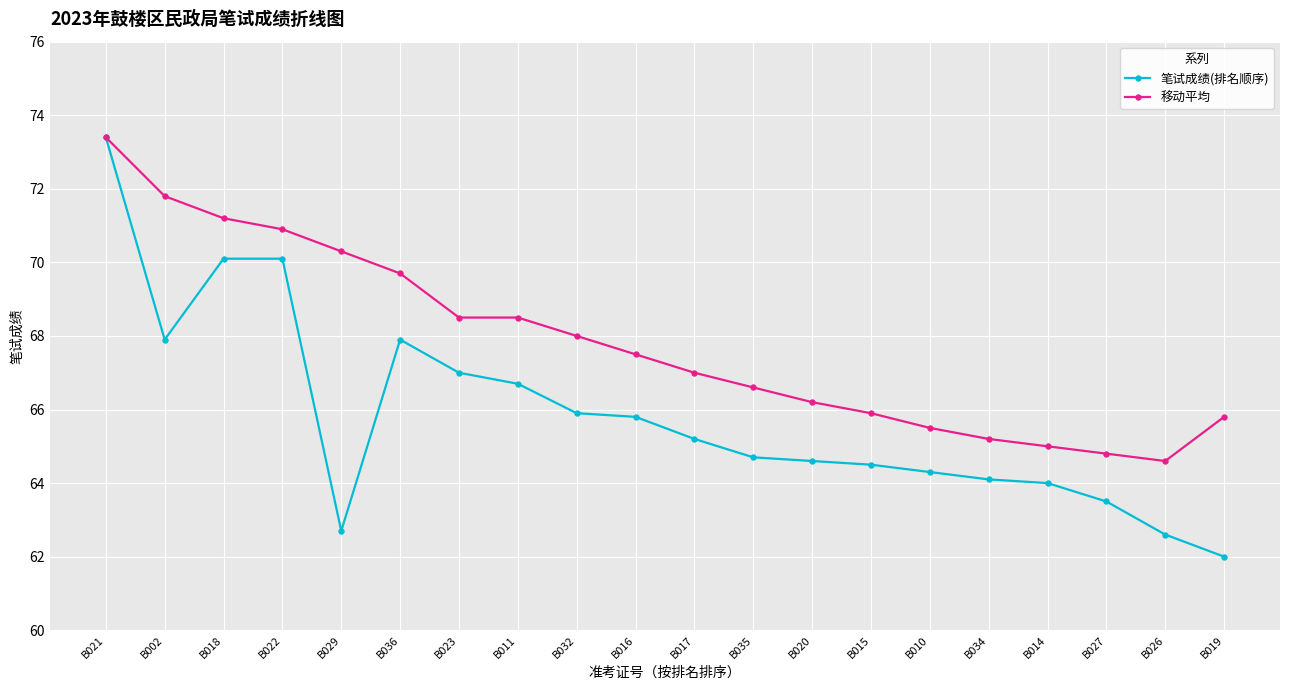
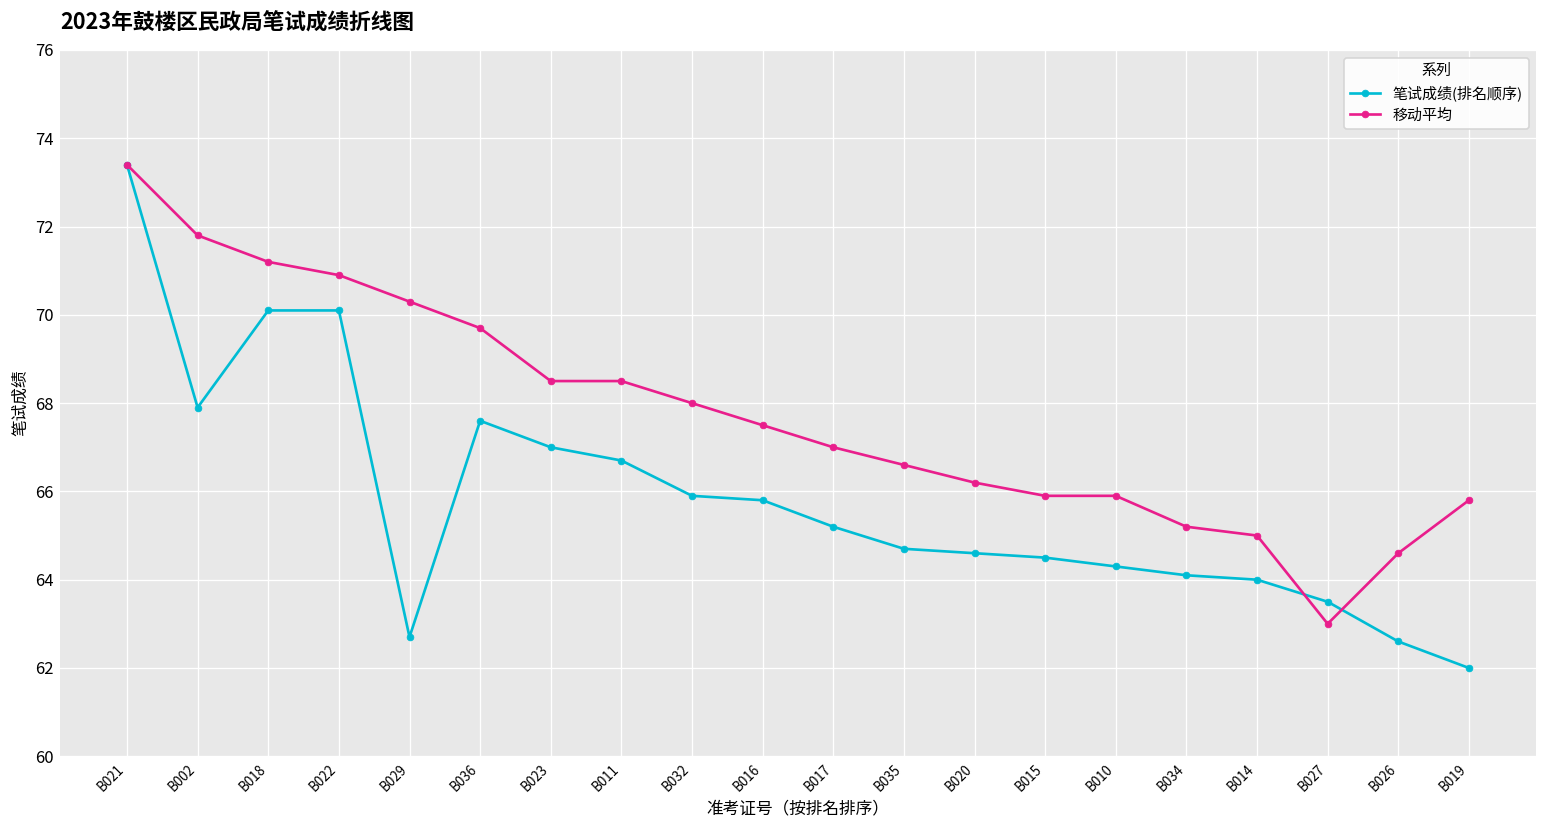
  {
    "笔试成绩(排名顺序)": {
      "B002": 67.9,
      "B018": 70.1,
      "B022": 70.1,
      "B029": 62.7,
-     "B036": 67.9,
+     "B036": 67.6,
      "B023": 67.0,
      "B011": 66.7,
      "B032": 65.9,
      "B016": 65.8,
      "B017": 65.2,
      "B035": 64.7,
      "B020": 64.6,
      "B015": 64.5,
      "B010": 64.3,
      "B034": 64.1,
      "B014": 64.0,
      "B027": 63.5,
      "B026": 62.6,
      "B019": 62.0
    },
    "移动平均": {
      "B002": 71.8,
      "B018": 71.2,
      "B022": 70.9,
      "B029": 70.3,
      "B036": 69.7,
      "B023": 68.5,
      "B011": 68.5,
      "B032": 68.0,
      "B016": 67.5,
      "B017": 67.0,
      "B035": 66.6,
      "B020": 66.2,
      "B015": 65.9,
-     "B010": 65.5,
+     "B010": 65.9,
      "B034": 65.2,
      "B014": 65.0,
-     "B027": 64.8,
+     "B027": 63.0,
      "B026": 64.6,
      "B019": 65.8
    }
  }
